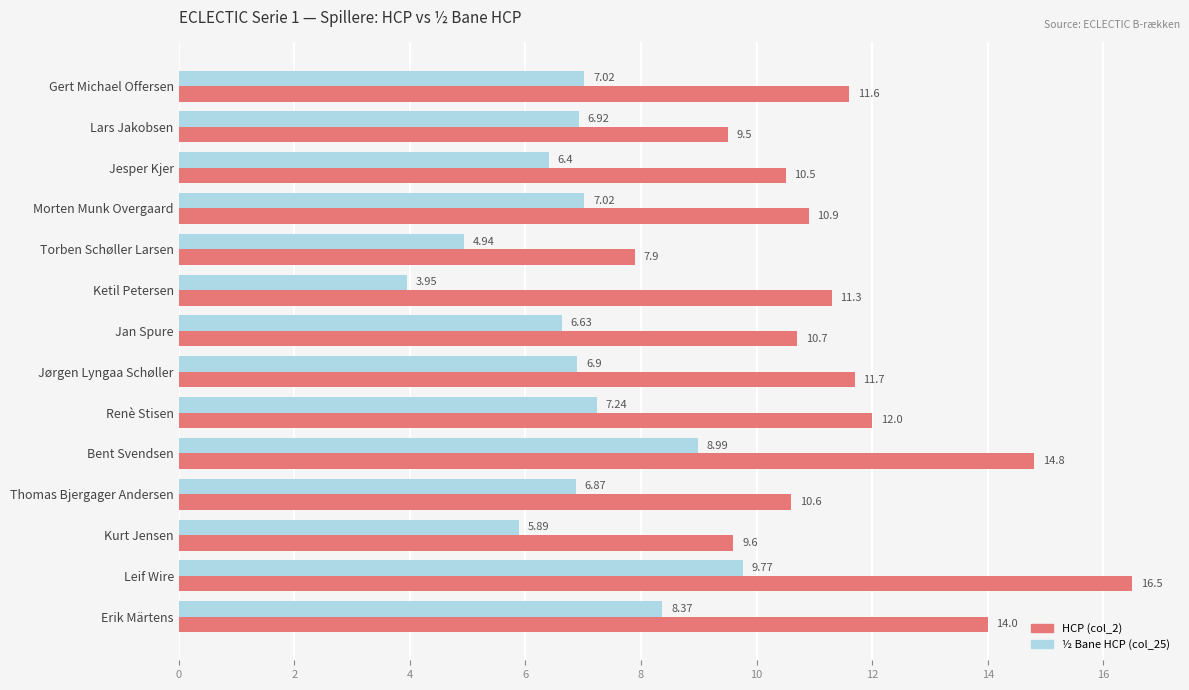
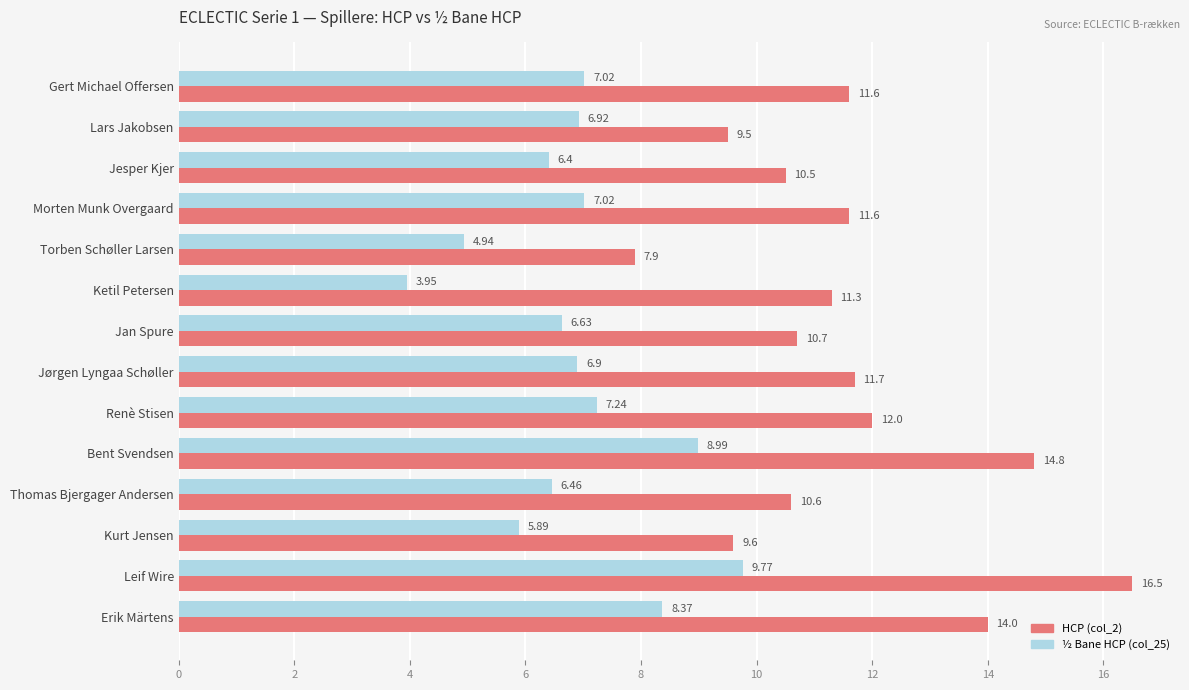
  {
    "HCP (col_2)": {
      "Gert Michael Offersen": 11.6,
      "Lars Jakobsen": 9.5,
      "Jesper Kjer": 10.5,
-     "Morten Munk Overgaard": 10.9,
+     "Morten Munk Overgaard": 11.6,
      "Torben Schøller Larsen": 7.9,
      "Ketil Petersen": 11.3,
      "Jan Spure": 10.7,
      "Jørgen Lyngaa Schøller": 11.7,
      "Renè Stisen": 12.0,
      "Bent Svendsen": 14.8,
      "Thomas Bjergager Andersen": 10.6,
      "Kurt Jensen": 9.6,
      "Leif Wire": 16.5,
      "Erik Märtens": 14.0
    },
    "½ Bane HCP (col_25)": {
      "Gert Michael Offersen": 7.02,
      "Lars Jakobsen": 6.92,
      "Jesper Kjer": 6.4,
      "Morten Munk Overgaard": 7.02,
      "Torben Schøller Larsen": 4.94,
      "Ketil Petersen": 3.95,
      "Jan Spure": 6.63,
      "Jørgen Lyngaa Schøller": 6.9,
      "Renè Stisen": 7.24,
      "Bent Svendsen": 8.99,
-     "Thomas Bjergager Andersen": 6.87,
+     "Thomas Bjergager Andersen": 6.46,
      "Kurt Jensen": 5.89,
      "Leif Wire": 9.77,
      "Erik Märtens": 8.37
    }
  }
